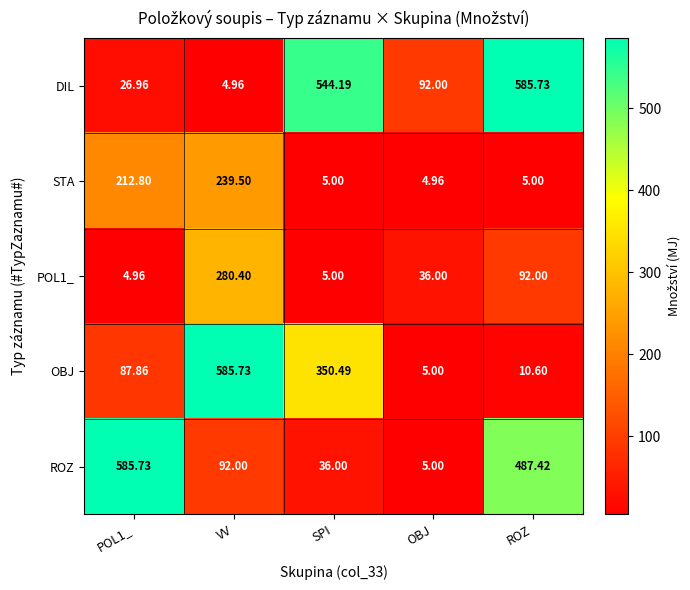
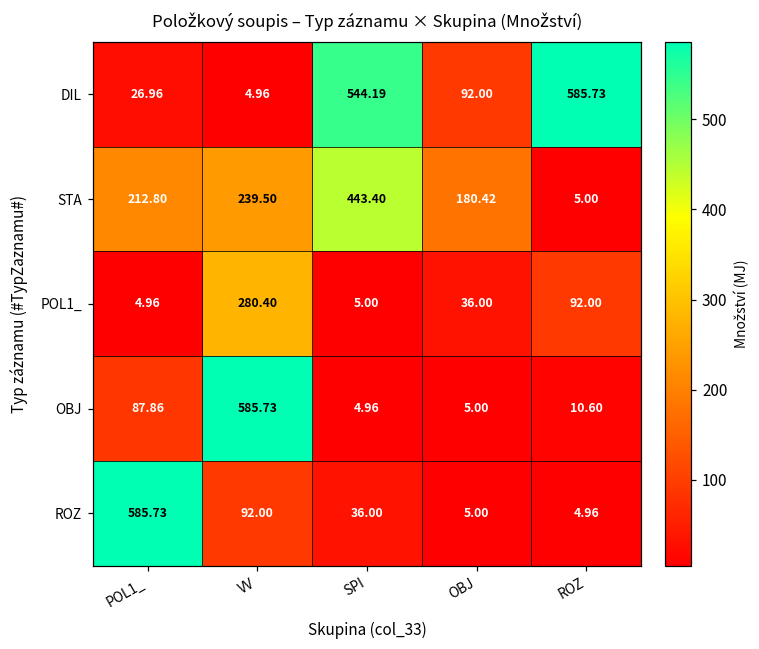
  {
    "DIL": {
      "POL1_": 26.96,
      "VV": 4.96,
      "SPI": 544.19,
      "OBJ": 92.00,
      "ROZ": 585.73
    },
    "STA": {
      "POL1_": 212.80,
      "VV": 239.50,
-     "SPI": 5.00,
-     "OBJ": 4.96,
+     "SPI": 443.40,
+     "OBJ": 180.42,
      "ROZ": 5.00
    },
    "POL1_": {
      "POL1_": 4.96,
      "VV": 280.40,
      "SPI": 5.00,
      "OBJ": 36.00,
      "ROZ": 92.00
    },
    "OBJ": {
      "POL1_": 87.86,
      "VV": 585.73,
-     "SPI": 350.49,
+     "SPI": 4.96,
      "OBJ": 5.00,
      "ROZ": 10.60
    },
    "ROZ": {
      "POL1_": 585.73,
      "VV": 92.00,
      "SPI": 36.00,
      "OBJ": 5.00,
-     "ROZ": 487.42
+     "ROZ": 4.96
    }
  }
